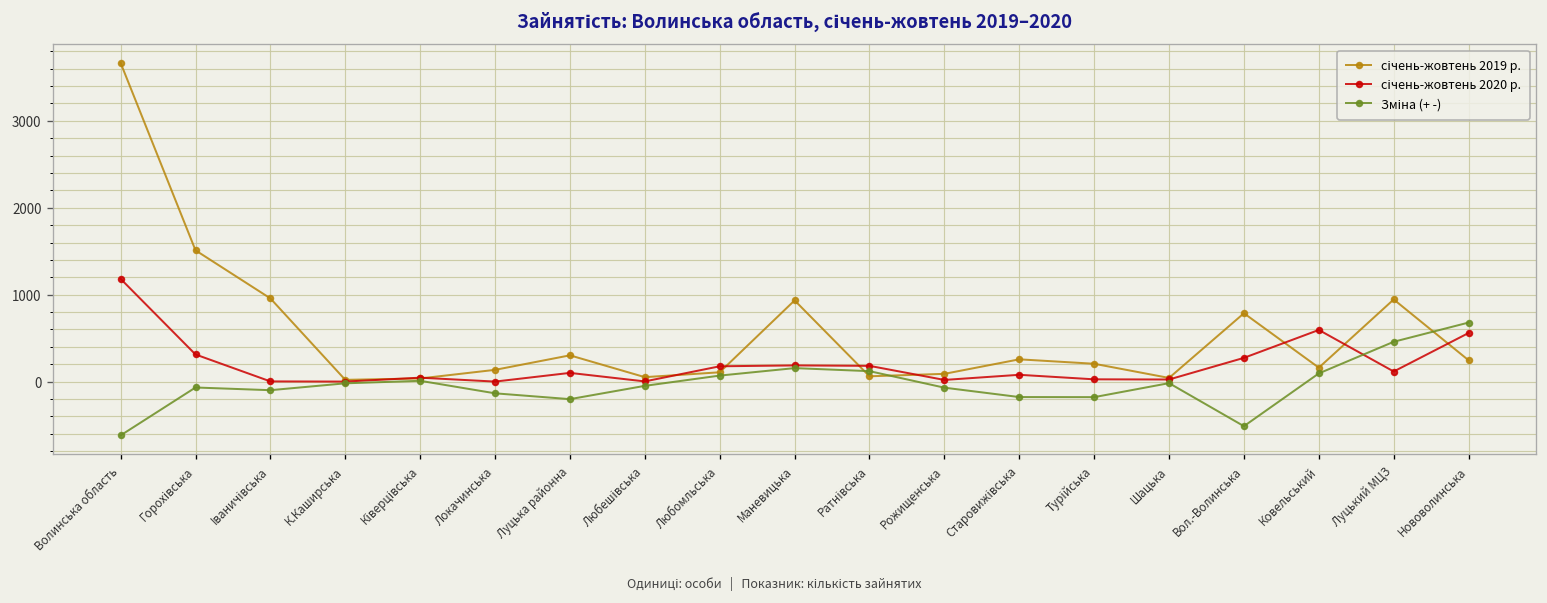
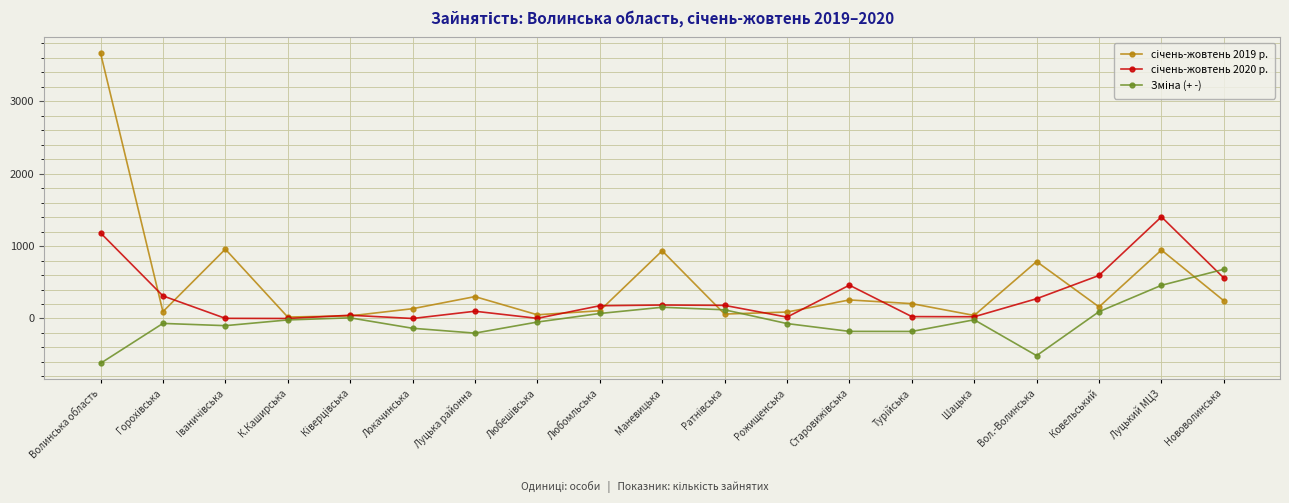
  {
    "січень-жовтень 2019 р.": {
      "Волинська область": 3700,
-     "Горохівська": 1500,
+     "Горохівська": 100,
      "Іваничівська": 1000,
      "Локачинська": 100,
      "Луцька районна": 300,
      "Любешівська": 100,
      "Любомльська": 100,
      "Маневицька": 900,
      "Ратнівська": 100,
      "Рожищенська": 100,
      "Старовижівська": 300,
      "Турійська": 200,
      "Вол.-Волинська": 800,
      "Ковельський": 200,
      "Луцький МЦЗ": 900,
      "Нововолинська": 200
    },
    "січень-жовтень 2020 р.": {
      "Волинська область": 1200,
      "Горохівська": 300,
      "Іваничівська": 0,
      "Локачинська": 0,
      "Луцька районна": 100,
      "Любешівська": 0,
      "Любомльська": 200,
      "Ратнівська": 200,
      "Рожищенська": 0,
-     "Старовижівська": 100,
+     "Старовижівська": 500,
      "Турійська": 0,
      "Вол.-Волинська": 300,
      "Ковельський": 600,
-     "Луцький МЦЗ": 100,
+     "Луцький МЦЗ": 1400,
      "Нововолинська": 600
    },
    "Зміна (+ -)": {
      "Волинська область": -600,
      "Горохівська": -100,
      "Іваничівська": -100,
      "Локачинська": -100,
      "Луцька районна": -200,
      "Любешівська": 0,
      "Любомльська": 100,
      "Ратнівська": 100,
      "Рожищенська": -100,
      "Старовижівська": -200,
      "Турійська": -200,
      "Шацька": 0,
      "Вол.-Волинська": -500,
      "Ковельський": 100,
      "Луцький МЦЗ": 500,
      "Нововолинська": 700
    }
  }
